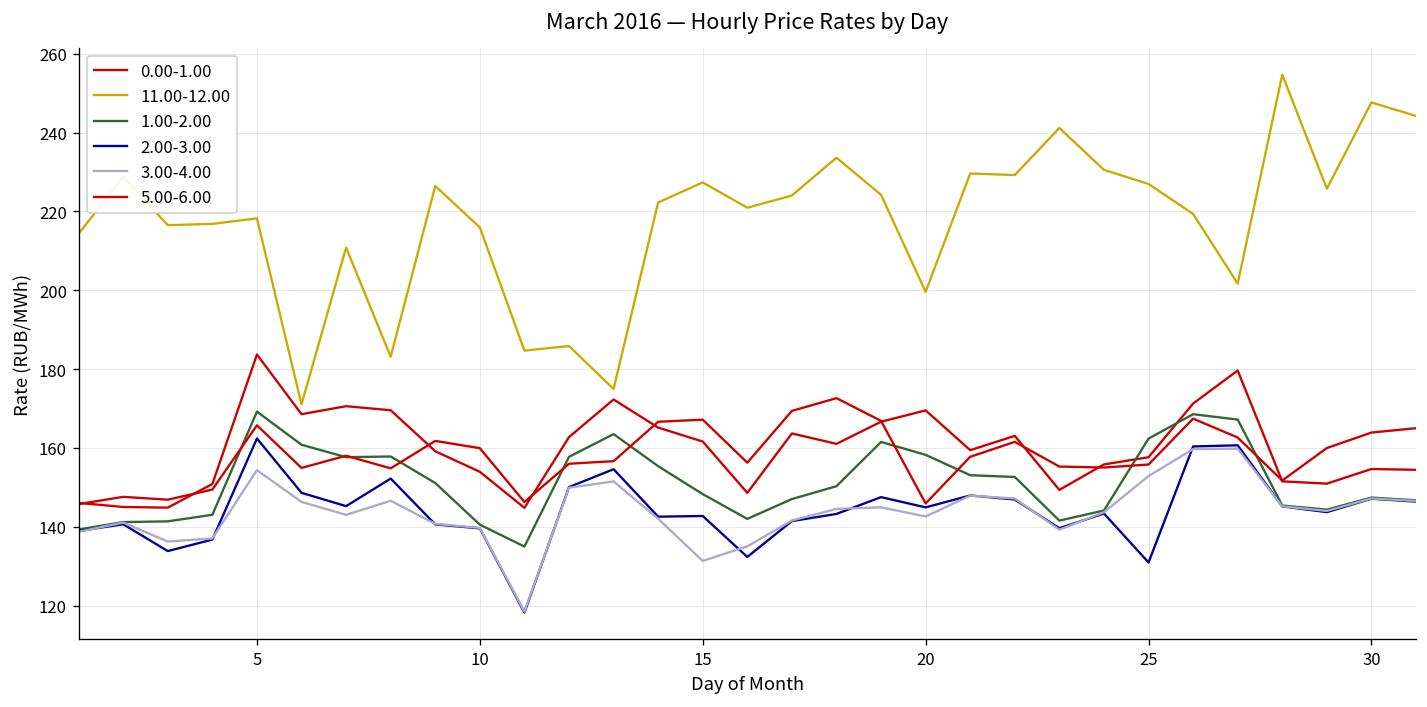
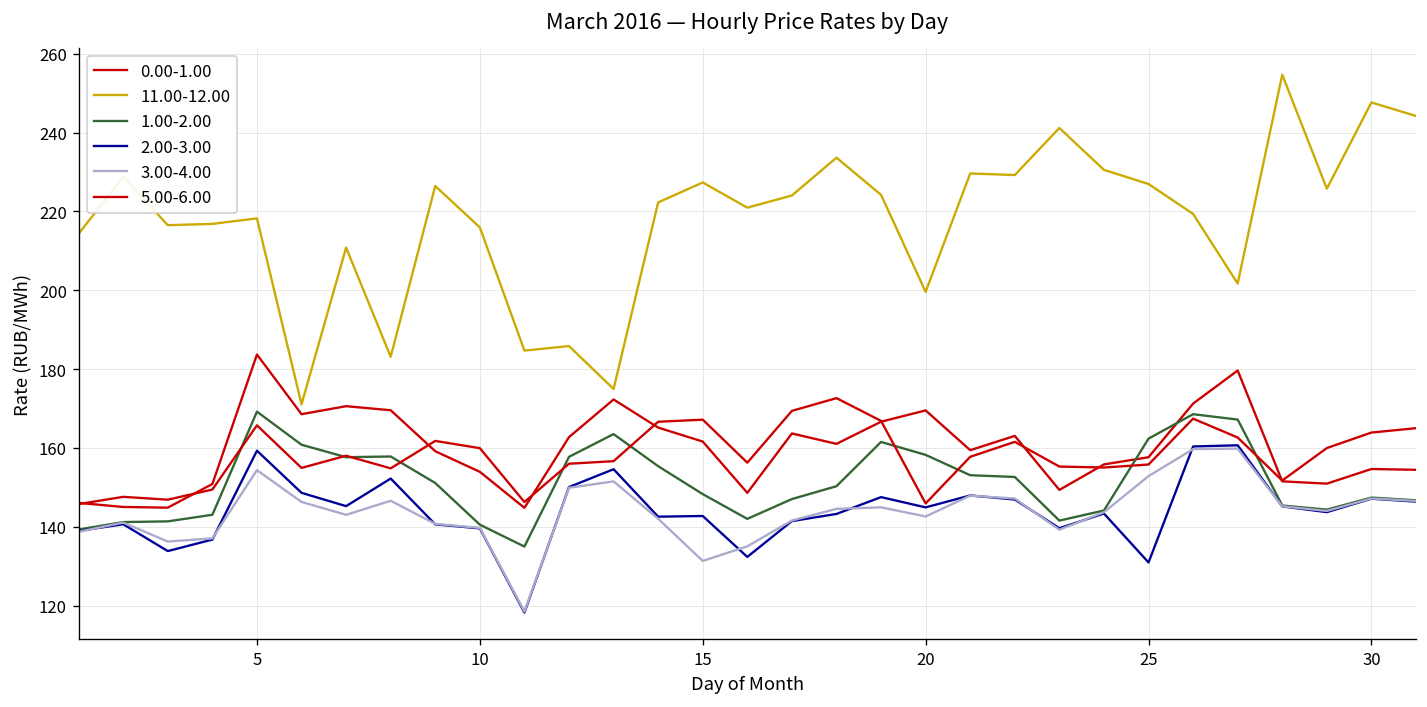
  {
    "11.00-12.00": {
      "5": 218,
      "10": 216,
      "15": 227,
      "20": 200,
      "25": 227,
      "30": 248
    },
    "1.00-2.00": {
      "5": 169,
      "10": 141,
      "15": 148,
      "20": 158,
      "25": 162
    },
    "2.00-3.00": {
-     "5": 162,
+     "5": 159,
      "15": 143,
      "20": 145,
      "25": 131
    },
    "3.00-4.00": {
      "5": 154,
      "15": 131,
      "20": 143,
      "25": 153
    }
  }
